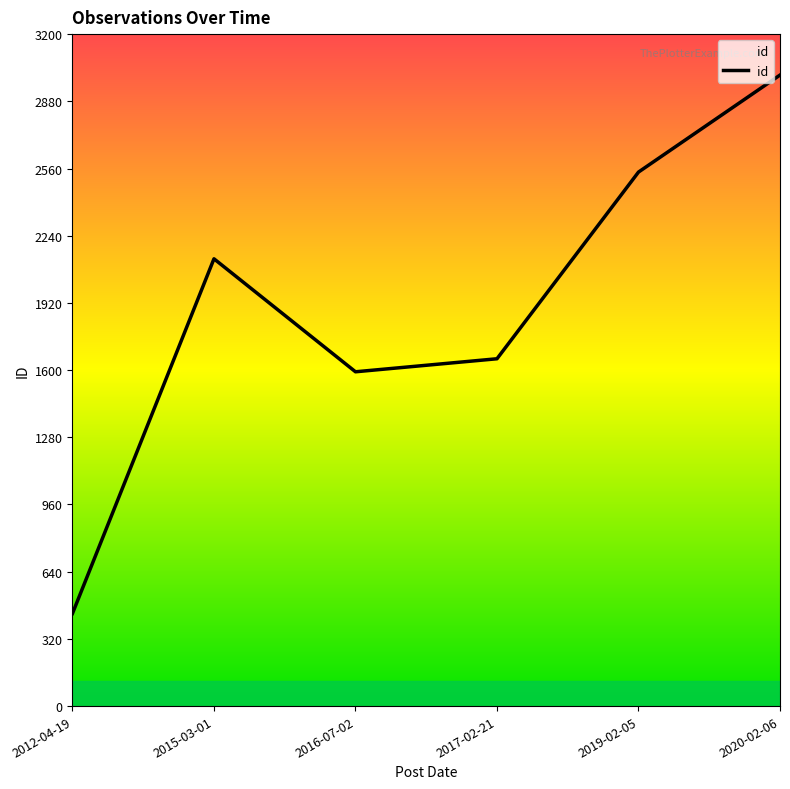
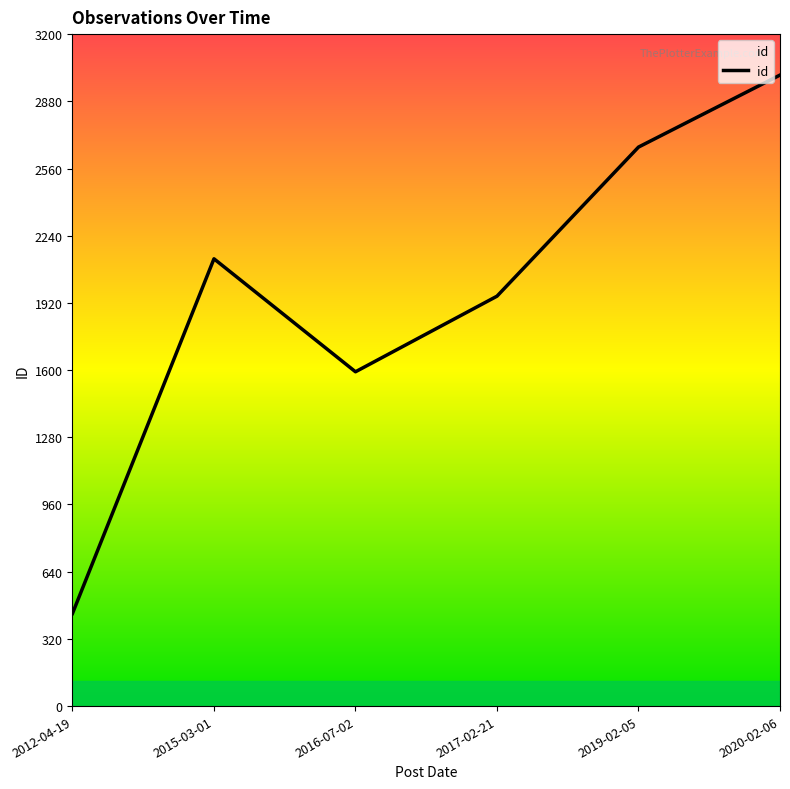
  {
    "2012-04-19": 440,
    "2015-03-01": 2130,
    "2016-07-02": 1590,
-   "2017-02-21": 1650,
-   "2019-02-05": 2540,
+   "2017-02-21": 1950,
+   "2019-02-05": 2660,
    "2020-02-06": 3010
  }
